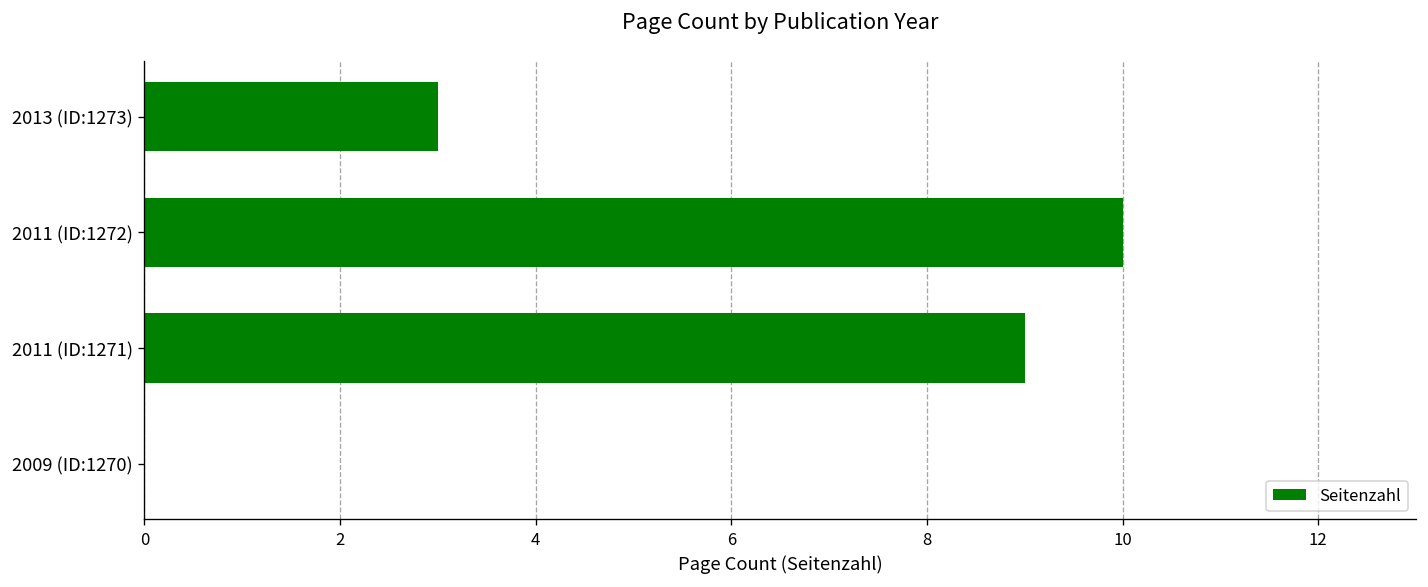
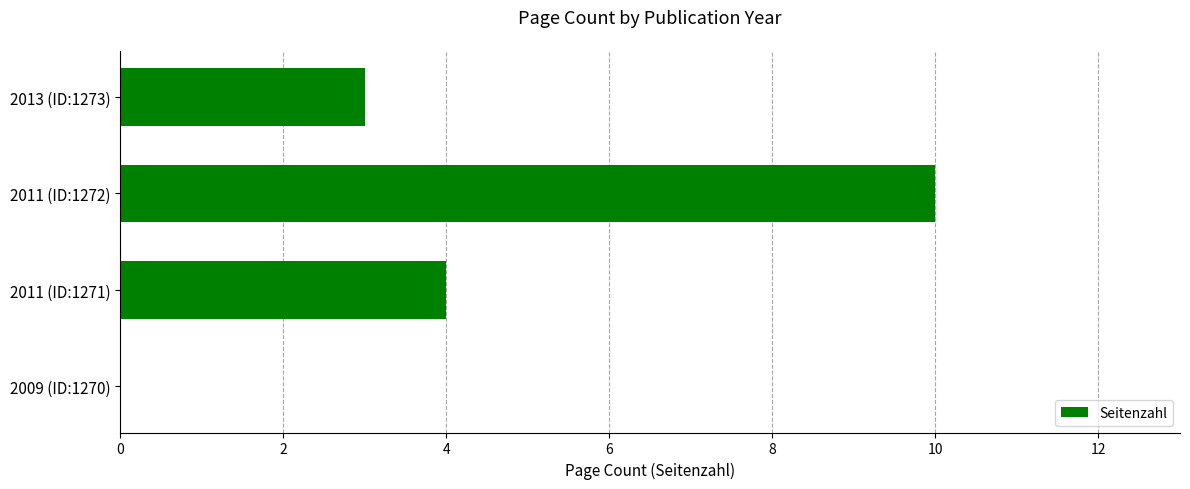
  {
    "2013 (ID:1273)": 3,
    "2011 (ID:1272)": 10,
-   "2011 (ID:1271)": 9,
+   "2011 (ID:1271)": 4,
    "2009 (ID:1270)": 0
  }
